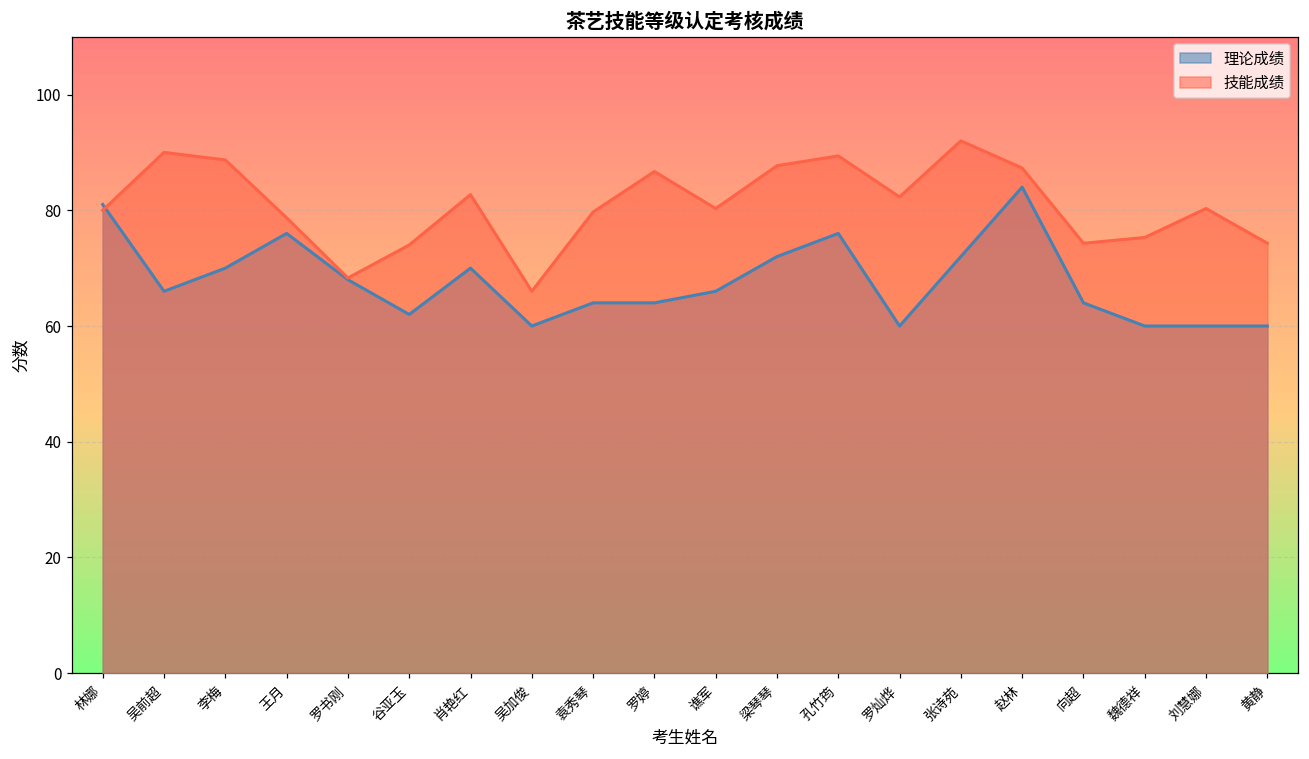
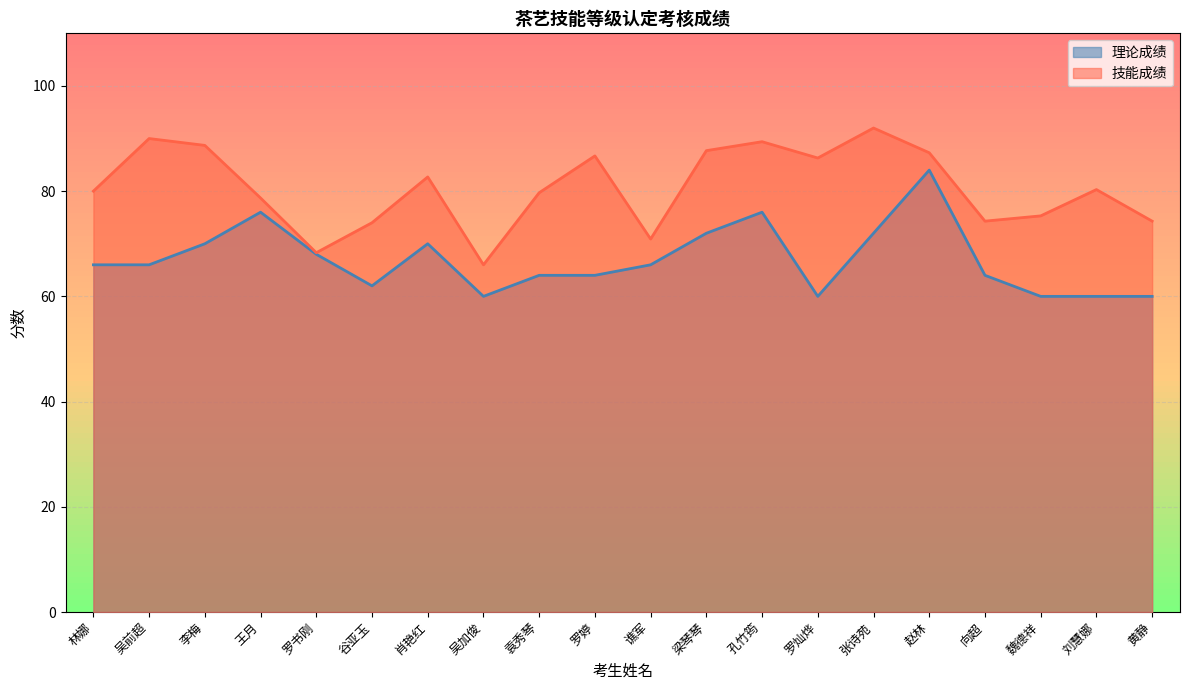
  {
    "理论成绩": {
-     "林娜": 81,
+     "林娜": 66,
      "吴前超": 66,
      "李梅": 70,
      "王月": 76,
      "谷亚玉": 62,
      "肖艳红": 70,
      "吴加俊": 60,
      "袁秀琴": 64,
      "罗婷": 64,
      "谯军": 66,
      "梁琴琴": 72,
      "孔竹筠": 76,
      "罗灿烨": 60,
      "张诗苑": 72,
      "赵林": 84,
      "向超": 64,
      "魏德祥": 60,
      "刘慧娜": 60,
      "黄静": 60
    },
    "技能成绩": {
      "林娜": 80,
      "吴前超": 90,
      "李梅": 89,
      "王月": 79,
      "谷亚玉": 74,
      "肖艳红": 83,
      "吴加俊": 66,
      "袁秀琴": 80,
      "罗婷": 87,
-     "谯军": 80,
+     "谯军": 71,
      "梁琴琴": 88,
      "孔竹筠": 89,
-     "罗灿烨": 82,
+     "罗灿烨": 86,
      "张诗苑": 92,
      "赵林": 87,
      "向超": 74,
      "魏德祥": 75,
      "刘慧娜": 80,
      "黄静": 74
    }
  }
